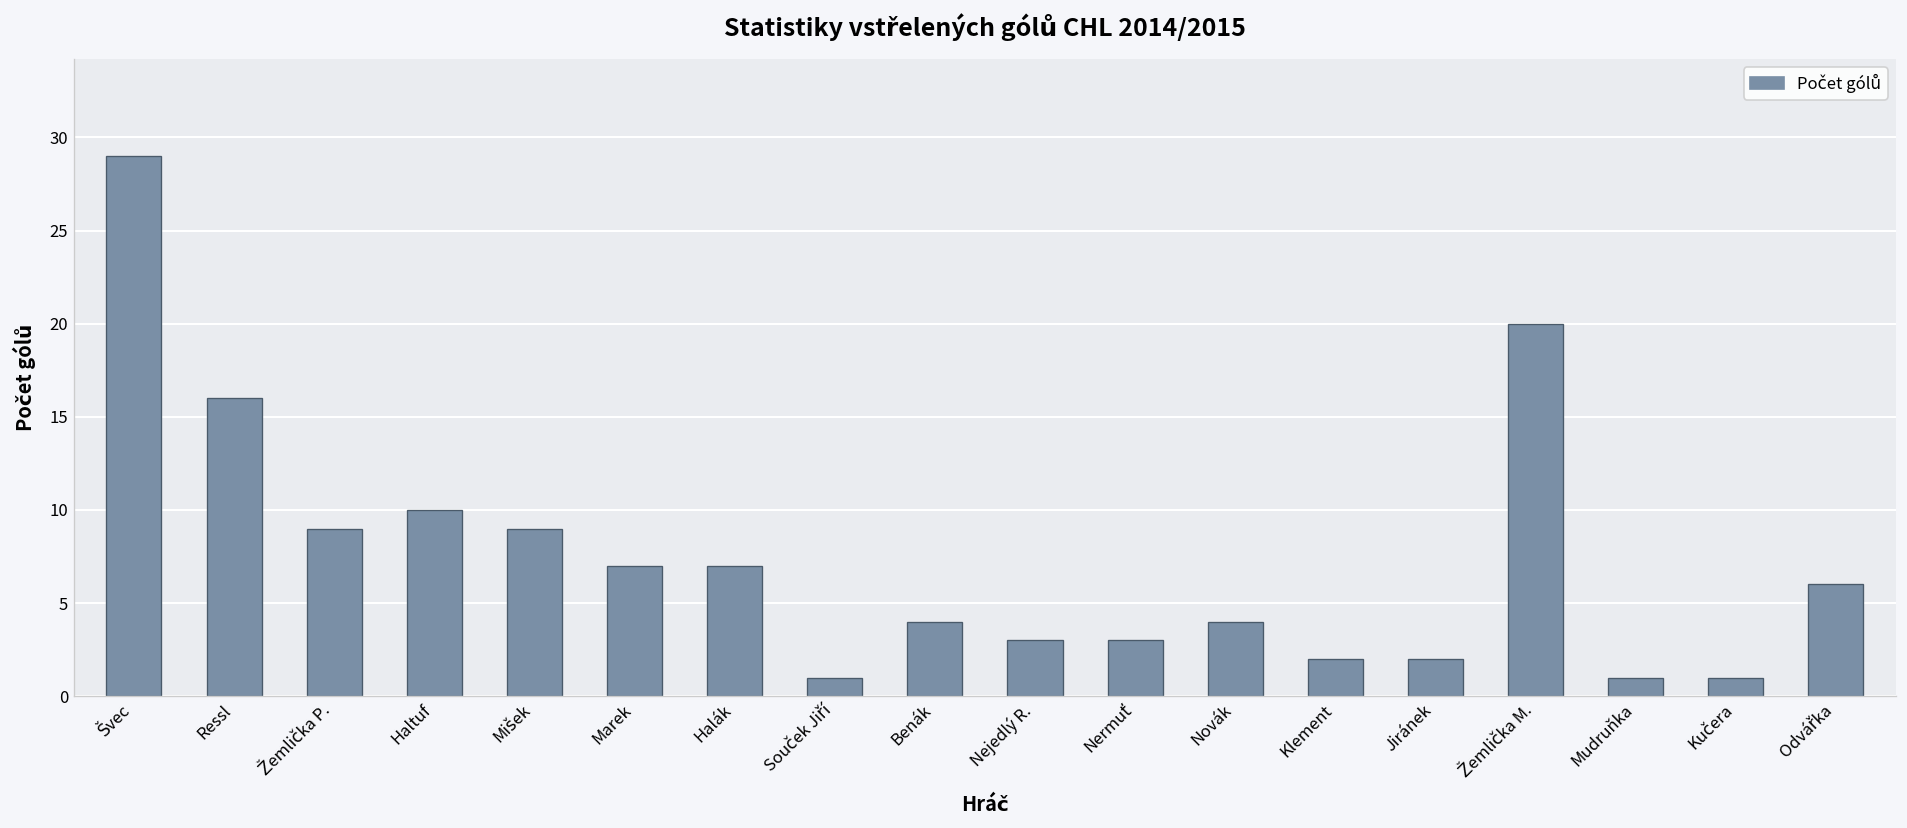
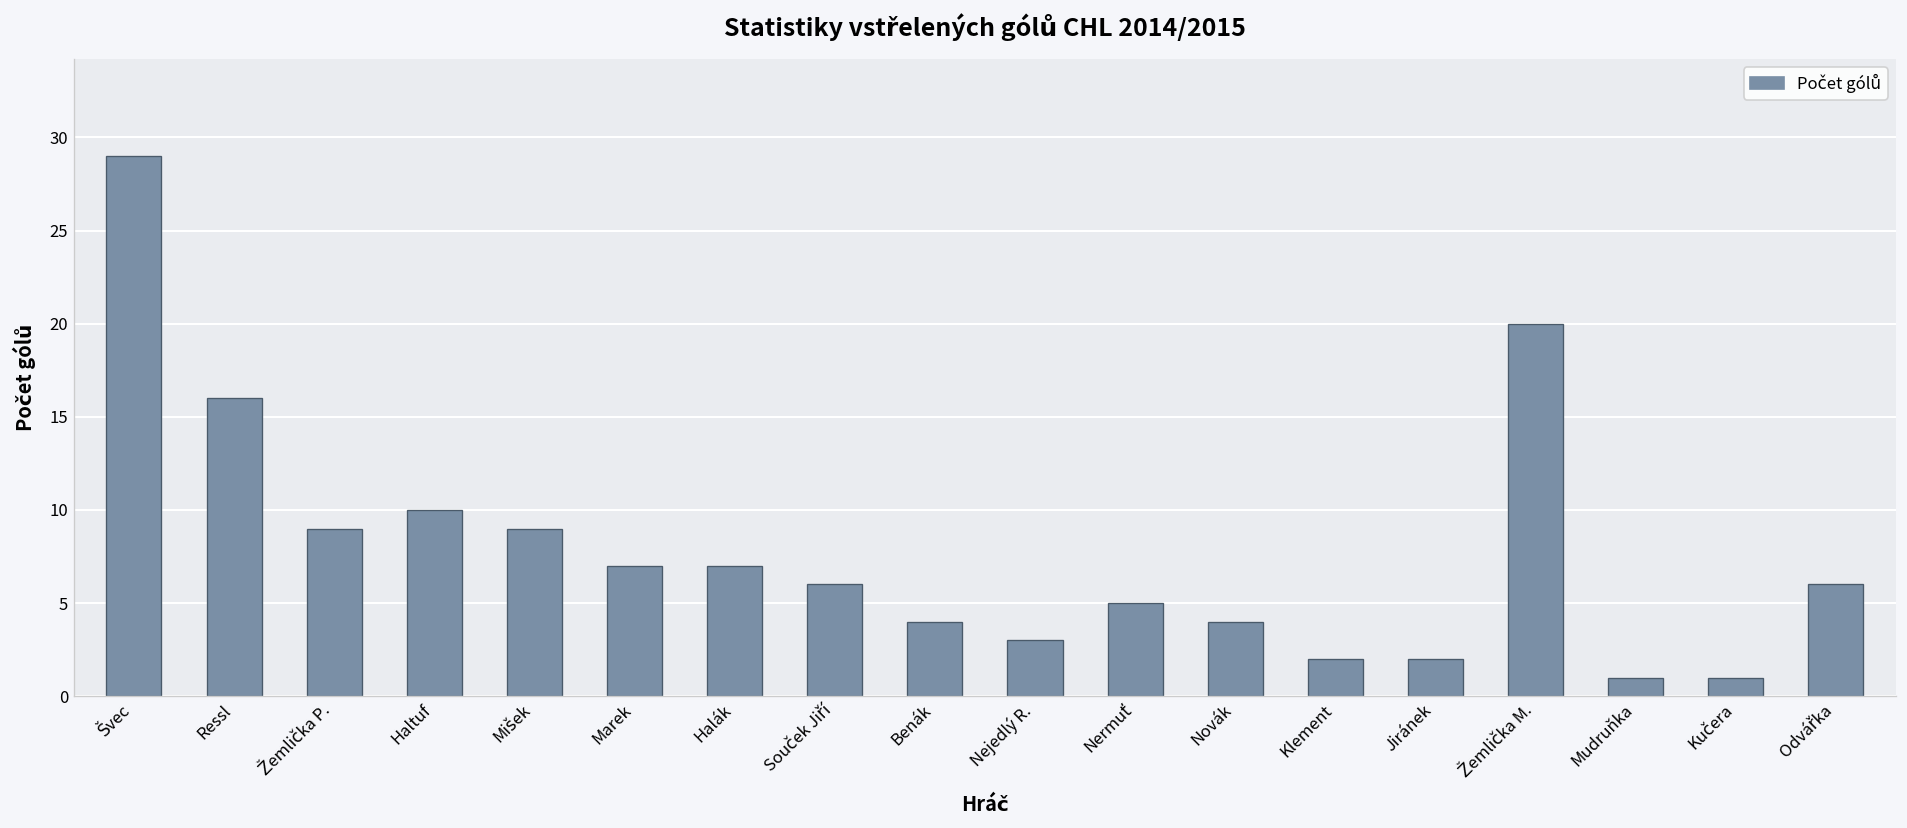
  {
    "Švec": 29,
    "Ressl": 16,
    "Žemlička P.": 9,
    "Haltuf": 10,
    "Mišek": 9,
    "Marek": 7,
    "Halák": 7,
-   "Souček Jiří": 1,
+   "Souček Jiří": 6,
    "Benák": 4,
    "Nejedlý R.": 3,
-   "Nermuť": 3,
+   "Nermuť": 5,
    "Novák": 4,
    "Klement": 2,
    "Jiránek": 2,
    "Žemlička M.": 20,
    "Mudruňka": 1,
    "Kučera": 1,
    "Odvářka": 6
  }
